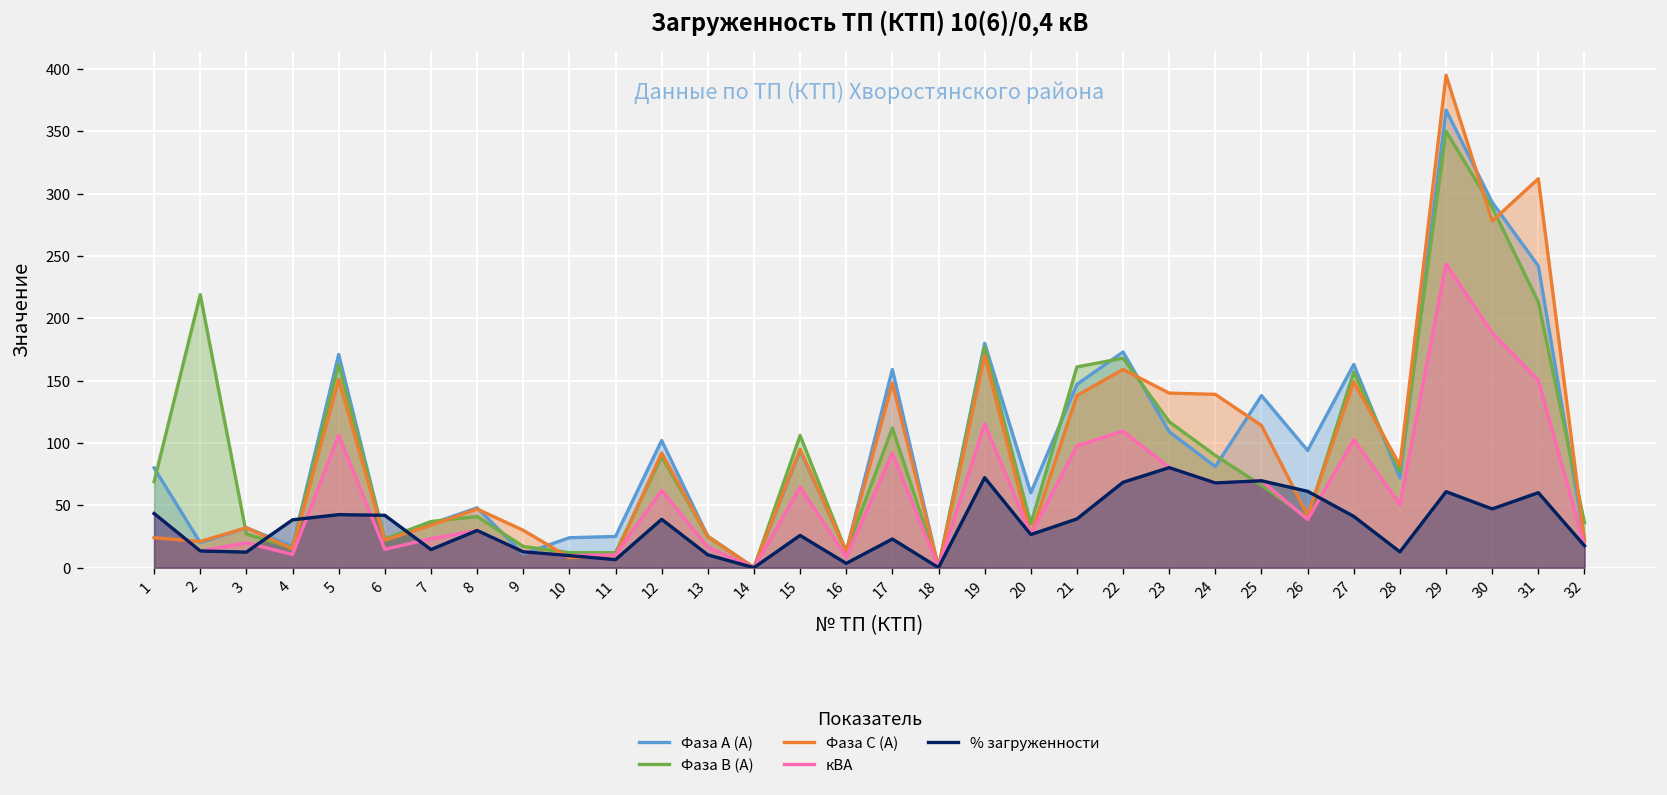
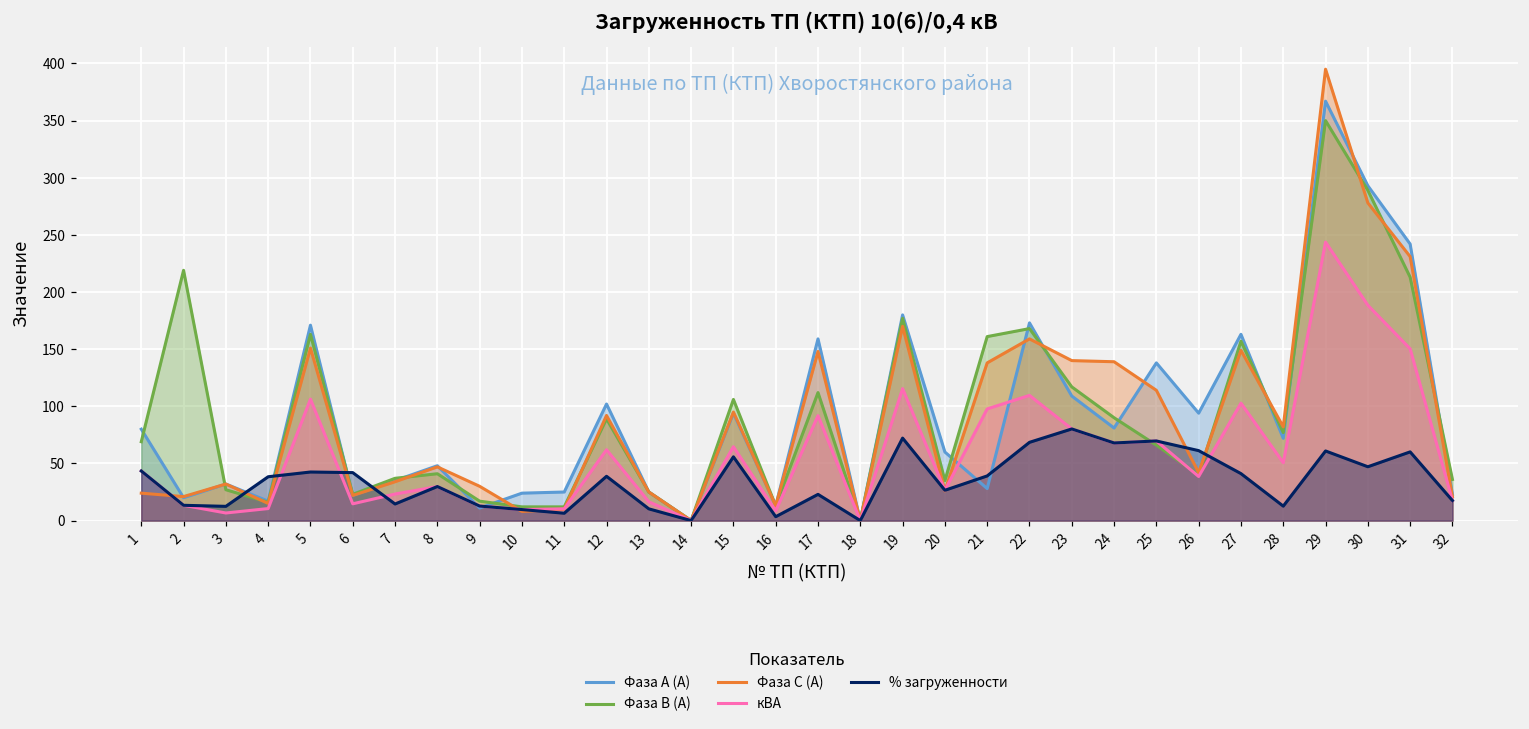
  {
    "Фаза А (А)": {
      "1": 80,
      "5": 171,
      "10": 24,
      "11": 25,
      "12": 102,
      "17": 159,
      "19": 180,
      "20": 60,
-     "21": 147,
+     "21": 28,
      "22": 173,
      "23": 109,
      "24": 81,
      "25": 138,
      "26": 94,
      "27": 163,
      "28": 72,
      "29": 367,
      "30": 293,
      "31": 242
    },
    "Фаза В (А)": {
      "1": 69,
      "2": 219,
      "3": 27,
      "5": 163,
      "8": 41,
      "9": 17,
      "12": 89,
      "15": 106,
      "17": 112,
      "19": 177,
      "20": 35,
      "21": 161,
      "22": 168,
      "23": 117,
      "24": 90,
      "25": 66,
      "27": 157,
      "28": 77,
      "29": 350,
      "30": 289,
      "31": 213,
      "32": 36
    },
    "Фаза С (А)": {
      "1": 24,
      "5": 151,
      "9": 30,
      "12": 92,
      "17": 148,
      "19": 170,
      "21": 138,
      "22": 159,
      "23": 140,
      "24": 139,
      "25": 114,
      "27": 149,
      "28": 82,
      "29": 395,
      "30": 278,
-     "31": 312
+     "31": 231
    },
    "кВА": {
-     "3": 20,
+     "3": 7,
      "4": 11,
      "5": 106,
      "6": 15,
      "7": 23,
      "12": 62,
      "13": 16,
      "15": 65,
      "16": 9,
      "17": 92,
      "19": 115,
      "21": 98,
      "22": 110,
      "27": 103,
      "28": 51,
      "29": 244,
      "30": 188,
      "31": 150
    },
    "% загруженности": {
      "3": 12,
      "4": 38,
      "5": 43,
      "6": 42,
      "7": 15,
      "11": 6,
      "12": 39,
      "13": 10,
-     "15": 26,
+     "15": 56,
      "16": 3,
      "17": 23,
      "19": 72,
      "21": 39,
      "22": 68,
      "26": 61,
      "27": 41,
      "28": 13,
      "29": 61,
      "30": 47,
      "31": 60
    }
  }
